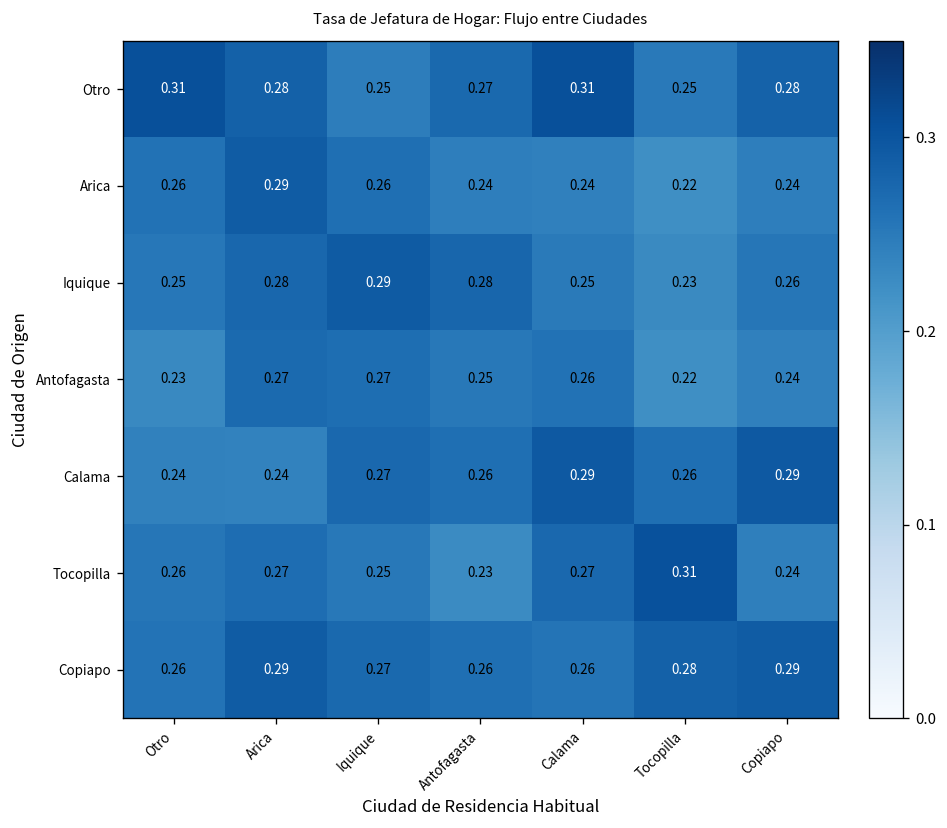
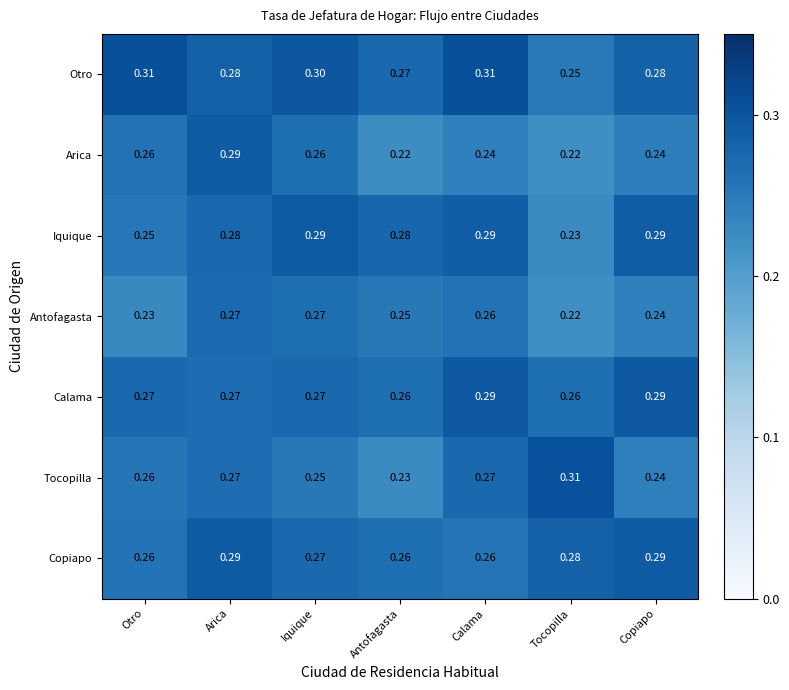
  {
    "Otro": {
      "Otro": 0.31,
      "Arica": 0.28,
-     "Iquique": 0.25,
+     "Iquique": 0.30,
      "Antofagasta": 0.27,
      "Calama": 0.31,
      "Tocopilla": 0.25,
      "Copiapo": 0.28
    },
    "Arica": {
      "Otro": 0.26,
      "Arica": 0.29,
      "Iquique": 0.26,
-     "Antofagasta": 0.24,
+     "Antofagasta": 0.22,
      "Calama": 0.24,
      "Tocopilla": 0.22,
      "Copiapo": 0.24
    },
    "Iquique": {
      "Otro": 0.25,
      "Arica": 0.28,
      "Iquique": 0.29,
      "Antofagasta": 0.28,
-     "Calama": 0.25,
+     "Calama": 0.29,
      "Tocopilla": 0.23,
-     "Copiapo": 0.26
+     "Copiapo": 0.29
    },
    "Antofagasta": {
      "Otro": 0.23,
      "Arica": 0.27,
      "Iquique": 0.27,
      "Antofagasta": 0.25,
      "Calama": 0.26,
      "Tocopilla": 0.22,
      "Copiapo": 0.24
    },
    "Calama": {
-     "Otro": 0.24,
-     "Arica": 0.24,
+     "Otro": 0.27,
+     "Arica": 0.27,
      "Iquique": 0.27,
      "Antofagasta": 0.26,
      "Calama": 0.29,
      "Tocopilla": 0.26,
      "Copiapo": 0.29
    },
    "Tocopilla": {
      "Otro": 0.26,
      "Arica": 0.27,
      "Iquique": 0.25,
      "Antofagasta": 0.23,
      "Calama": 0.27,
      "Tocopilla": 0.31,
      "Copiapo": 0.24
    },
    "Copiapo": {
      "Otro": 0.26,
      "Arica": 0.29,
      "Iquique": 0.27,
      "Antofagasta": 0.26,
      "Calama": 0.26,
      "Tocopilla": 0.28,
      "Copiapo": 0.29
    }
  }
